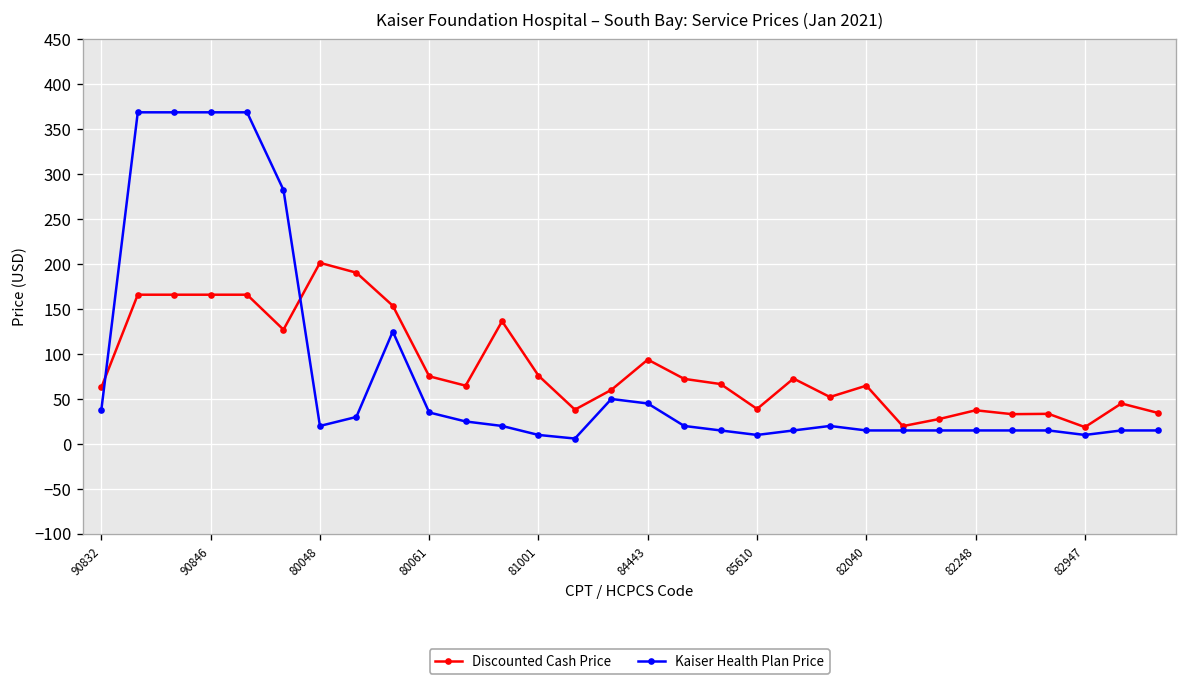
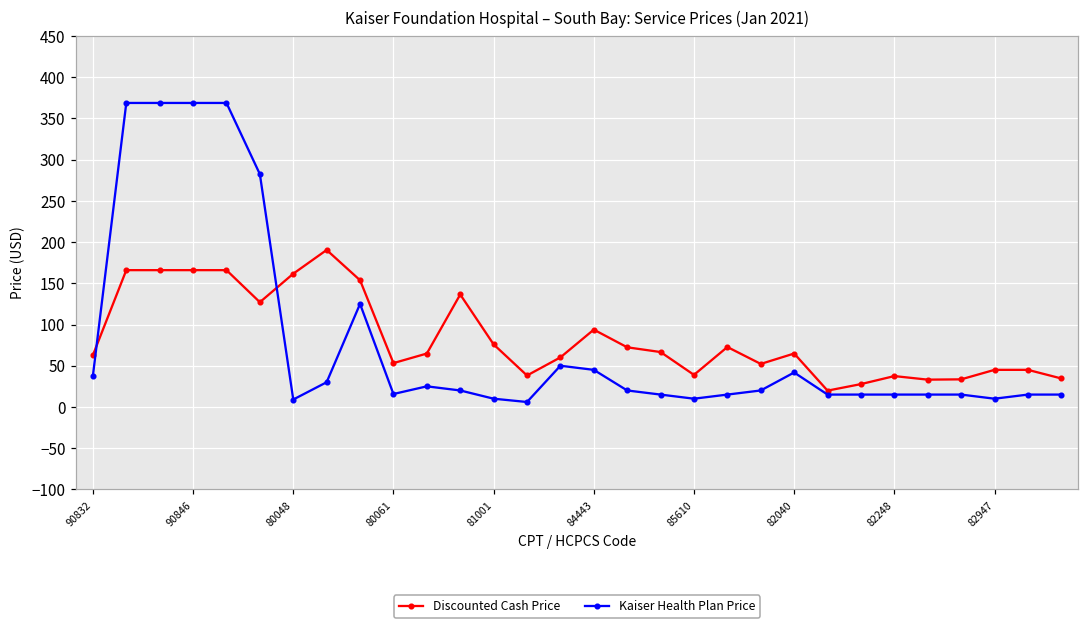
  {
    "Discounted Cash Price": {
      "90832": 60,
      "90846": 170,
-     "80048": 200,
-     "80061": 80,
+     "80048": 160,
+     "80061": 50,
      "81001": 80,
      "84443": 90,
      "85610": 40,
      "82040": 60,
      "82248": 40,
-     "82947": 20
+     "82947": 50
    },
    "Kaiser Health Plan Price": {
      "90832": 40,
      "90846": 370,
-     "80048": 20,
-     "80061": 40,
+     "80048": 10,
+     "80061": 20,
      "81001": 10,
      "84443": 50,
      "85610": 10,
-     "82040": 20,
+     "82040": 40,
      "82248": 20,
      "82947": 10
    }
  }
